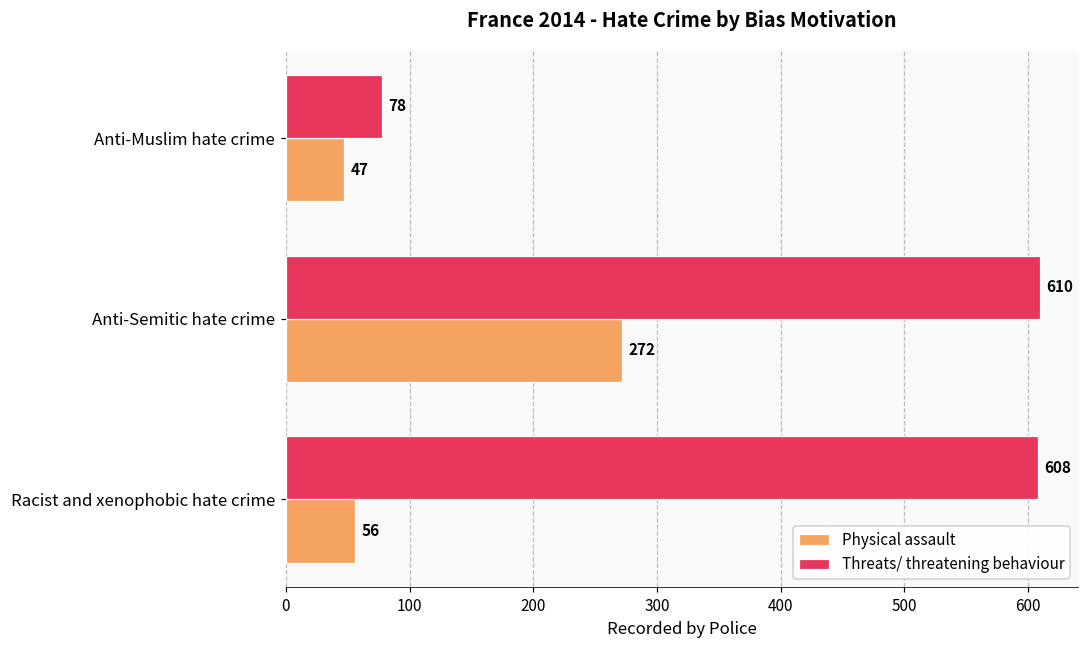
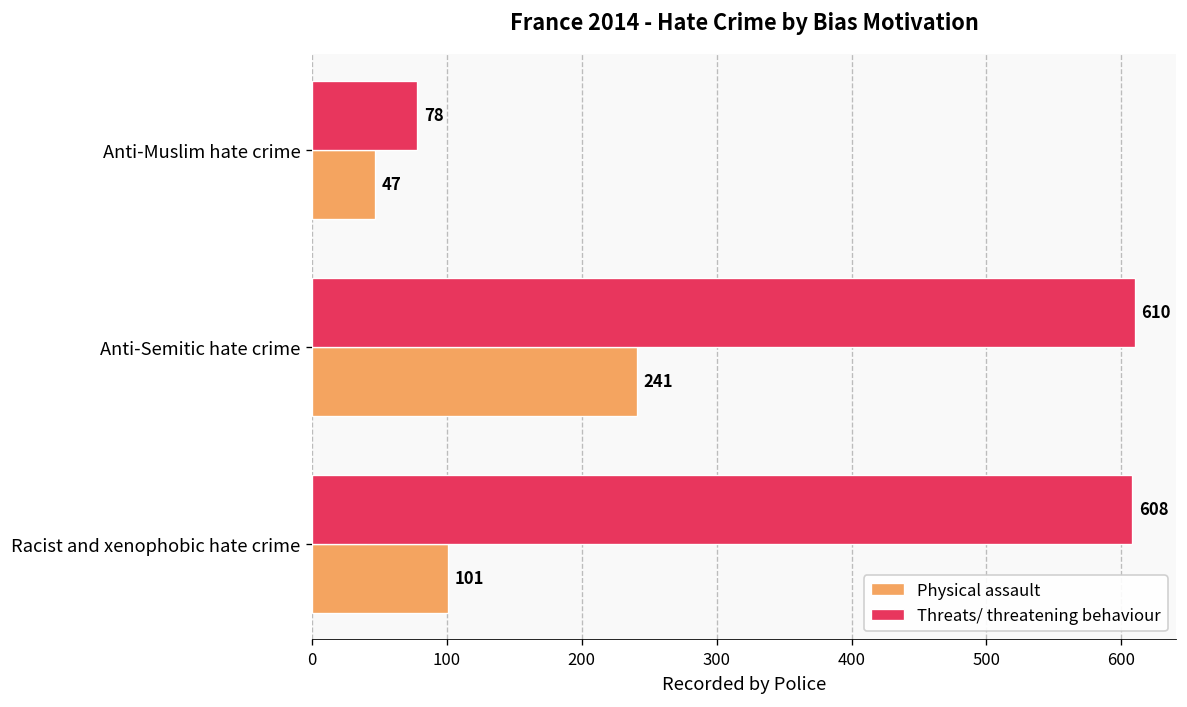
  {
    "Physical assault": {
      "Anti-Muslim hate crime": 47,
-     "Anti-Semitic hate crime": 272,
-     "Racist and xenophobic hate crime": 56
+     "Anti-Semitic hate crime": 241,
+     "Racist and xenophobic hate crime": 101
    },
    "Threats/ threatening behaviour": {
      "Anti-Muslim hate crime": 78,
      "Anti-Semitic hate crime": 610,
      "Racist and xenophobic hate crime": 608
    }
  }
